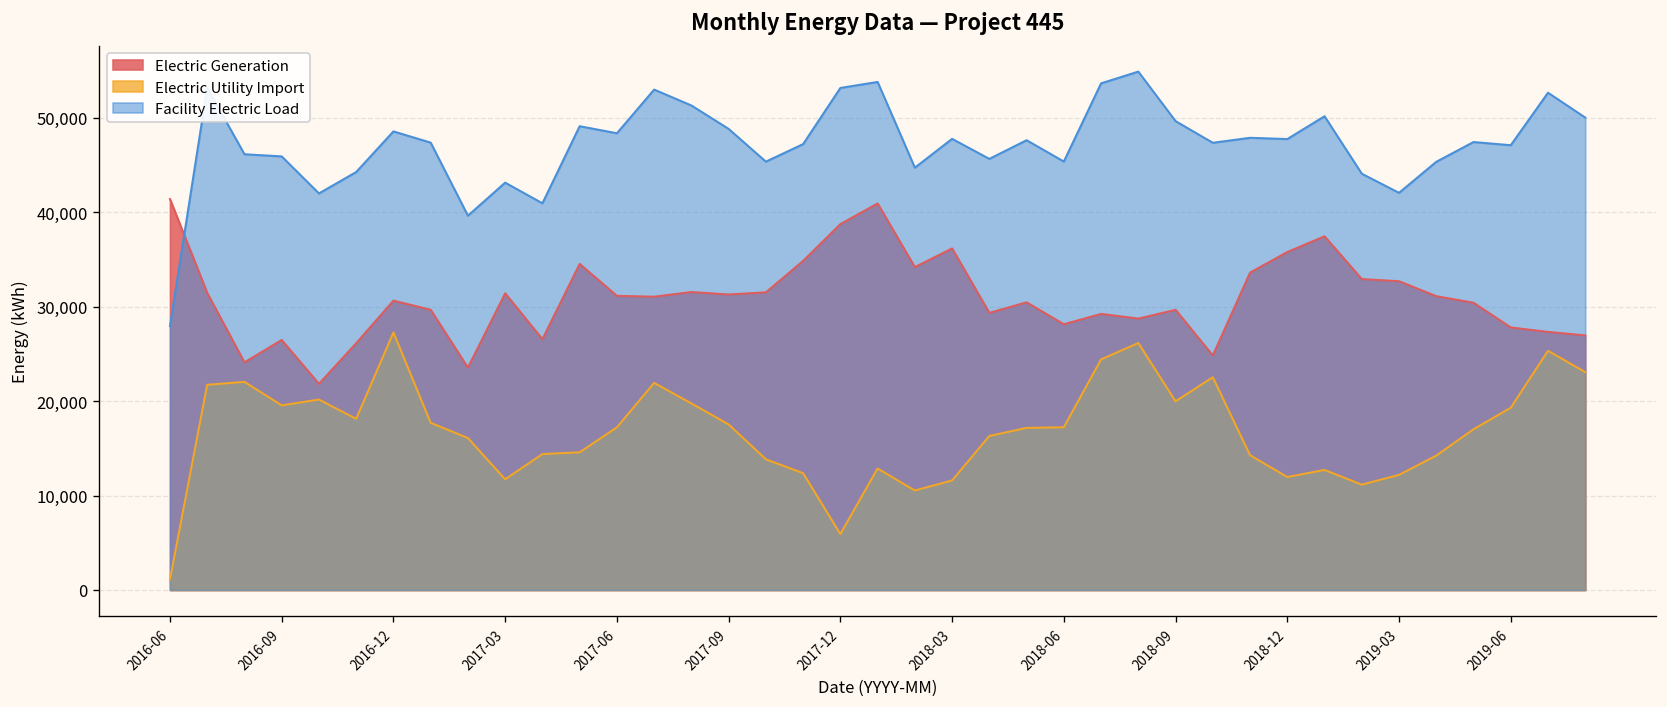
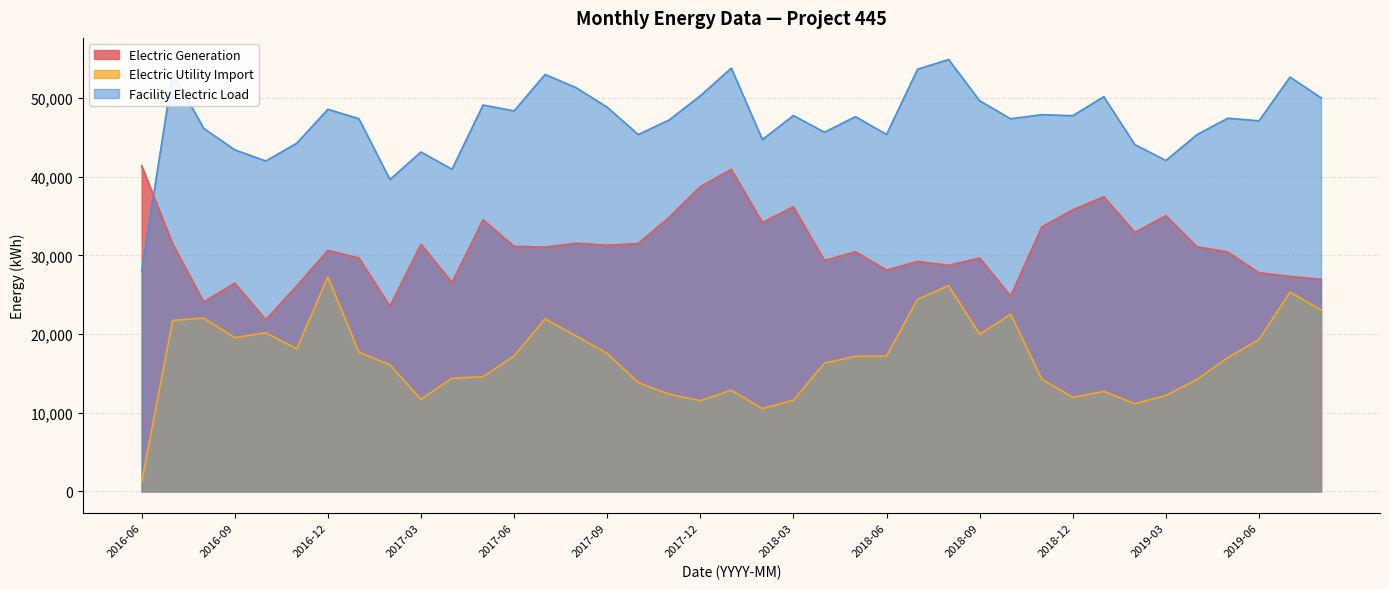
  {
    "Electric Generation": {
      "2016-06": "41,000",
      "2016-09": "26,000",
      "2016-12": "31,000",
      "2017-03": "31,000",
      "2017-06": "31,000",
      "2017-09": "31,000",
      "2017-12": "39,000",
      "2018-03": "36,000",
      "2018-06": "28,000",
      "2018-09": "30,000",
      "2018-12": "36,000",
-     "2019-03": "33,000",
+     "2019-03": "35,000",
      "2019-06": "28,000"
    },
    "Electric Utility Import": {
      "2016-06": "1,000",
      "2016-09": "20,000",
      "2016-12": "27,000",
      "2017-03": "12,000",
      "2017-06": "17,000",
      "2017-09": "18,000",
-     "2017-12": "6,000",
+     "2017-12": "12,000",
      "2018-03": "12,000",
      "2018-06": "17,000",
      "2018-09": "20,000",
      "2018-12": "12,000",
      "2019-03": "12,000",
      "2019-06": "19,000"
    },
    "Facility Electric Load": {
      "2016-06": "28,000",
-     "2016-09": "46,000",
+     "2016-09": "43,000",
      "2016-12": "49,000",
      "2017-03": "43,000",
      "2017-06": "48,000",
      "2017-09": "49,000",
-     "2017-12": "53,000",
+     "2017-12": "50,000",
      "2018-03": "48,000",
      "2018-06": "45,000",
      "2018-09": "50,000",
      "2018-12": "48,000",
      "2019-03": "42,000",
      "2019-06": "47,000"
    }
  }
